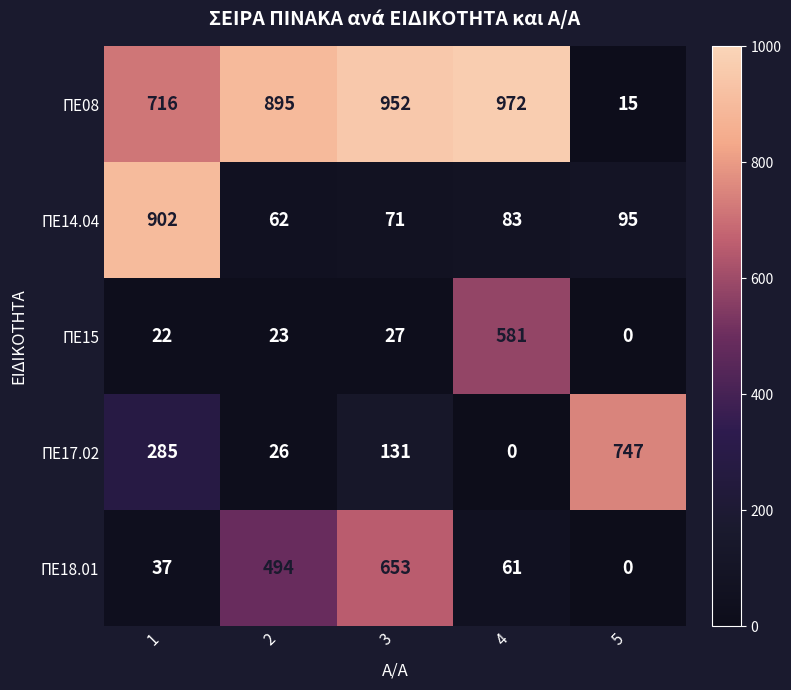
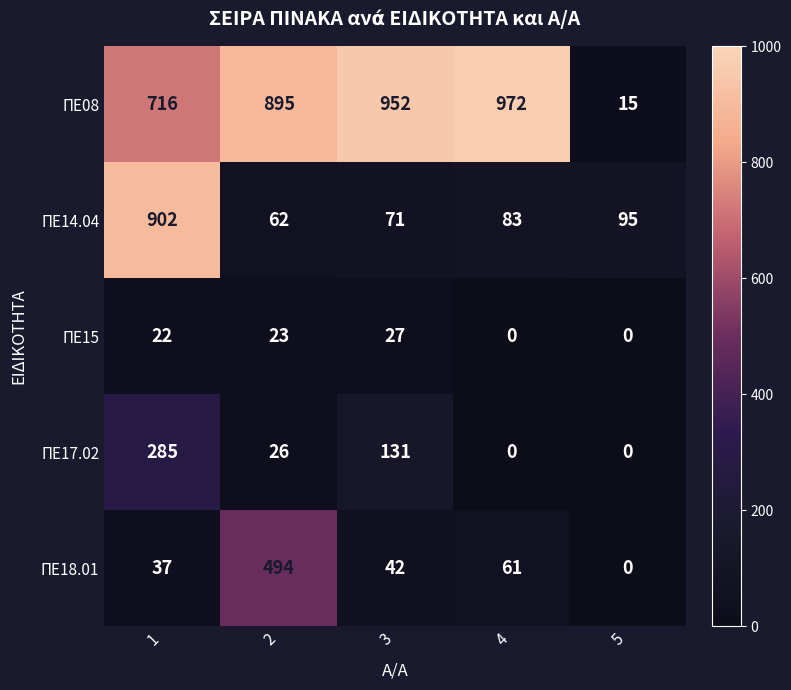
  {
    "ΠΕ08": {
      "1": 716,
      "2": 895,
      "3": 952,
      "4": 972,
      "5": 15
    },
    "ΠΕ14.04": {
      "1": 902,
      "2": 62,
      "3": 71,
      "4": 83,
      "5": 95
    },
    "ΠΕ15": {
      "1": 22,
      "2": 23,
      "3": 27,
-     "4": 581,
+     "4": 0,
      "5": 0
    },
    "ΠΕ17.02": {
      "1": 285,
      "2": 26,
      "3": 131,
      "4": 0,
-     "5": 747
+     "5": 0
    },
    "ΠΕ18.01": {
      "1": 37,
      "2": 494,
-     "3": 653,
+     "3": 42,
      "4": 61,
      "5": 0
    }
  }
